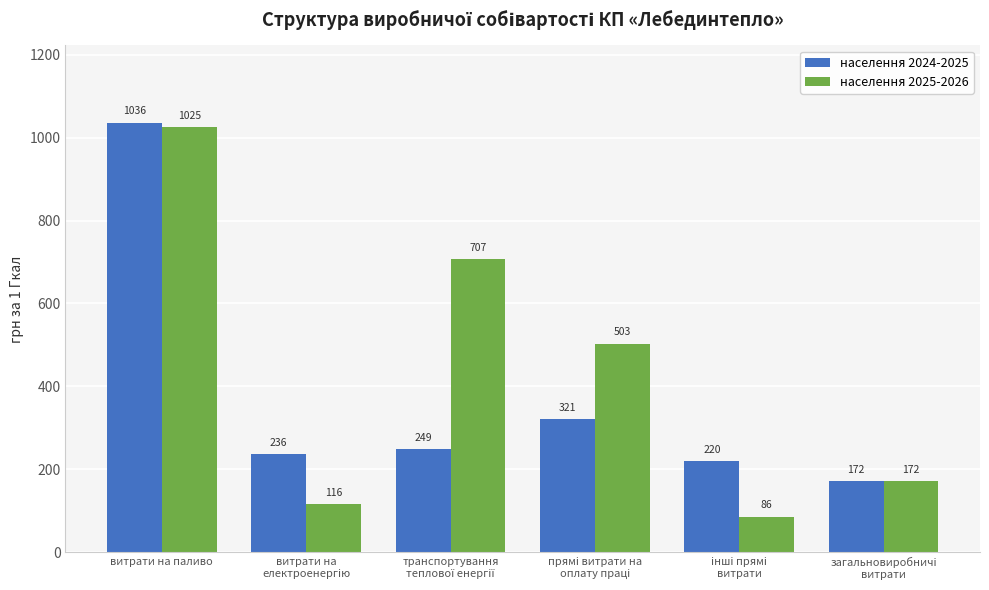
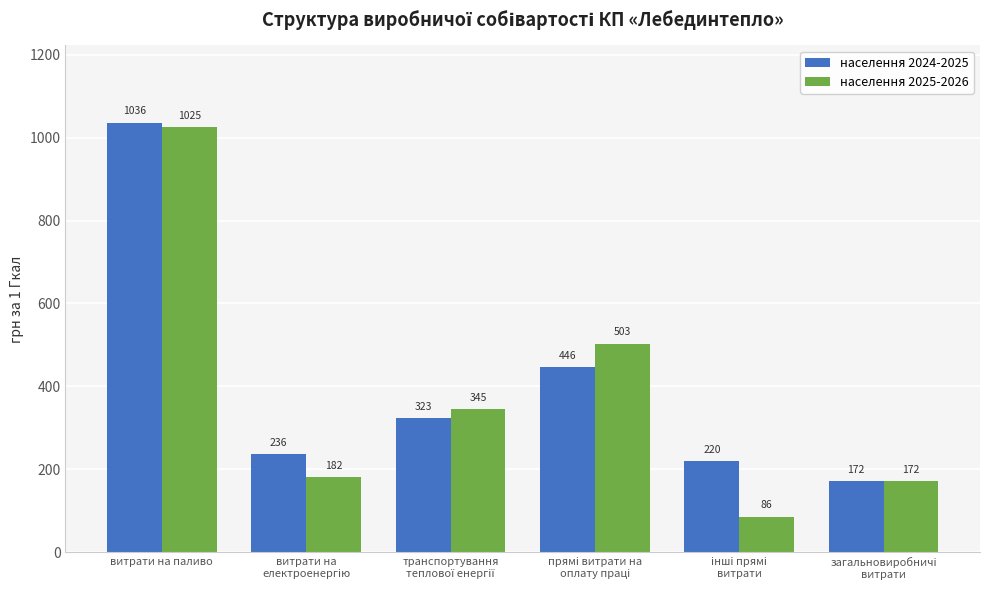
  {
    "населення 2024-2025": {
      "витрати на паливо": 1036,
      "витрати на електроенергію": 236,
-     "транспортування теплової енергії": 249,
-     "прямі витрати на оплату праці": 321,
+     "транспортування теплової енергії": 323,
+     "прямі витрати на оплату праці": 446,
      "інші прямі витрати": 220,
      "загальновиробничі витрати": 172
    },
    "населення 2025-2026": {
      "витрати на паливо": 1025,
-     "витрати на електроенергію": 116,
-     "транспортування теплової енергії": 707,
+     "витрати на електроенергію": 182,
+     "транспортування теплової енергії": 345,
      "прямі витрати на оплату праці": 503,
      "інші прямі витрати": 86,
      "загальновиробничі витрати": 172
    }
  }
